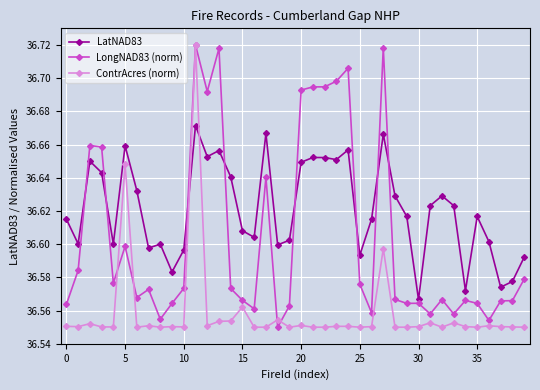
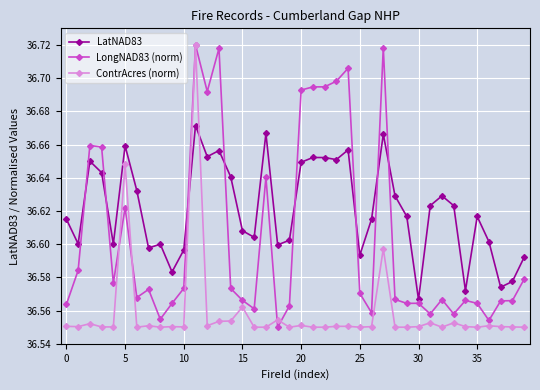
  {
    "LatNAD83": {
      "0": 36.615,
      "5": 36.659,
      "10": 36.597,
      "15": 36.608,
      "20": 36.649,
      "25": 36.593,
      "30": 36.567,
      "35": 36.617
    },
    "LongNAD83 (norm)": {
      "0": 36.564,
-     "5": 36.599,
+     "5": 36.622,
      "10": 36.573,
      "15": 36.566,
      "20": 36.693,
-     "25": 36.576,
+     "25": 36.570,
      "30": 36.564,
      "35": 36.564
    },
    "ContrAcres (norm)": {
      "0": 36.551,
      "5": 36.648,
      "10": 36.550,
      "15": 36.562,
      "20": 36.551,
      "25": 36.550,
      "30": 36.550,
      "35": 36.550
    }
  }
